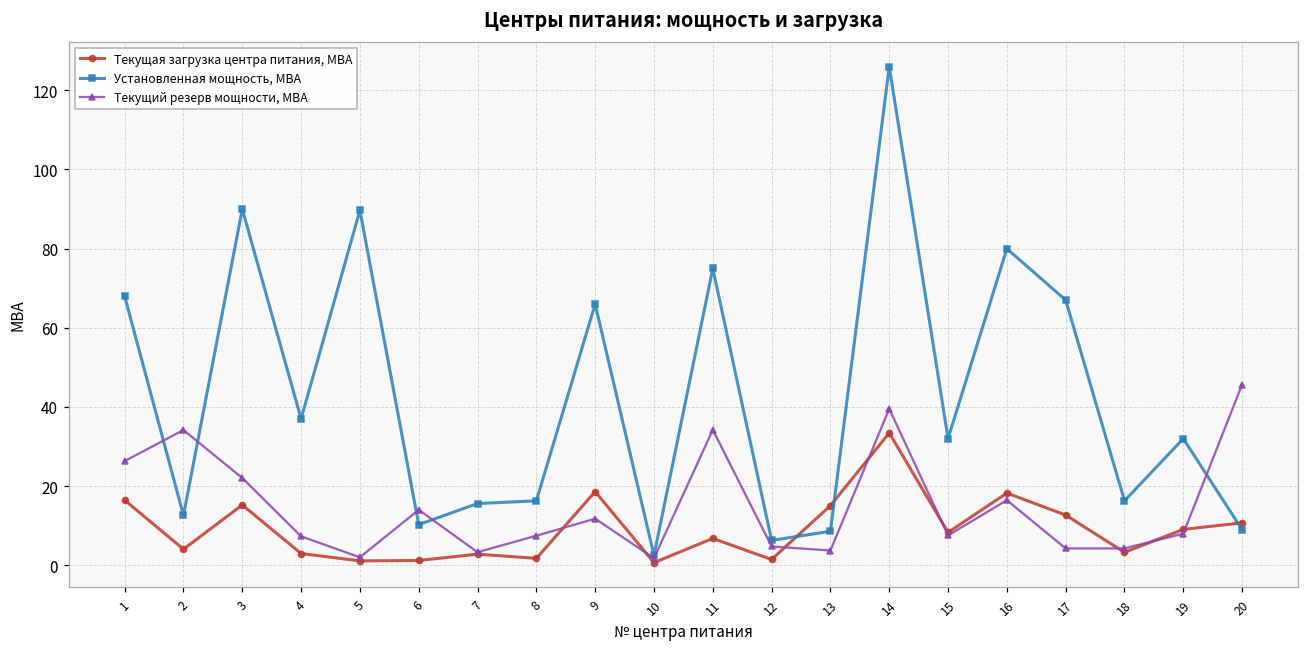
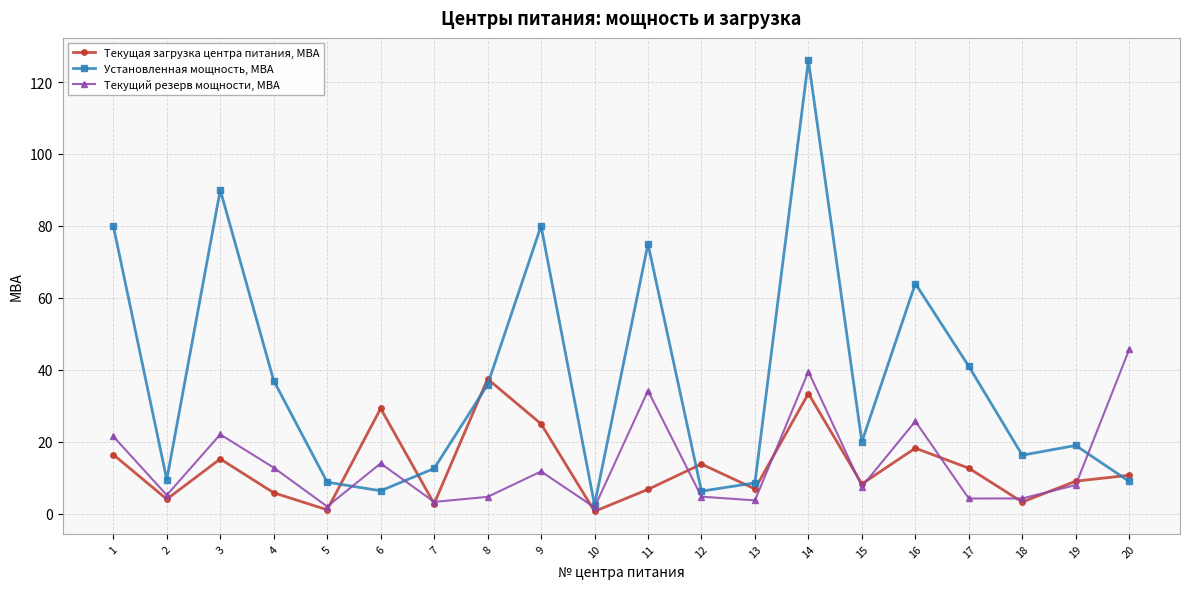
  {
    "Текущая загрузка центра питания, МВА": {
      "1": 16,
      "2": 4,
      "3": 15,
-     "4": 3,
+     "4": 6,
      "5": 1,
-     "6": 1,
-     "8": 2,
-     "9": 19,
+     "6": 29,
+     "8": 37,
+     "9": 25,
      "10": 1,
      "11": 7,
-     "12": 1,
-     "13": 15,
+     "12": 14,
+     "13": 7,
      "14": 33,
      "15": 8,
      "16": 18,
      "17": 13,
      "18": 3,
      "19": 9,
      "20": 11
    },
    "Установленная мощность, МВА": {
-     "1": 68,
-     "2": 13,
+     "1": 80,
+     "2": 10,
      "3": 90,
      "4": 37,
-     "5": 90,
-     "6": 10,
-     "7": 16,
-     "8": 16,
-     "9": 66,
+     "5": 9,
+     "6": 6,
+     "7": 13,
+     "8": 36,
+     "9": 80,
      "10": 3,
      "11": 75,
      "12": 6,
      "13": 9,
      "14": 126,
-     "15": 32,
-     "16": 80,
-     "17": 67,
+     "15": 20,
+     "16": 64,
+     "17": 41,
      "18": 16,
-     "19": 32,
+     "19": 19,
      "20": 9
    },
    "Текущий резерв мощности, МВА": {
-     "1": 26,
-     "2": 34,
+     "1": 22,
+     "2": 5,
      "3": 22,
-     "4": 7,
+     "4": 13,
      "5": 2,
      "6": 14,
-     "8": 7,
+     "8": 5,
      "9": 12,
      "10": 2,
      "11": 34,
      "12": 5,
      "13": 4,
      "14": 40,
      "15": 8,
-     "16": 16,
+     "16": 26,
      "17": 4,
      "18": 4,
      "19": 8,
      "20": 46
    }
  }
